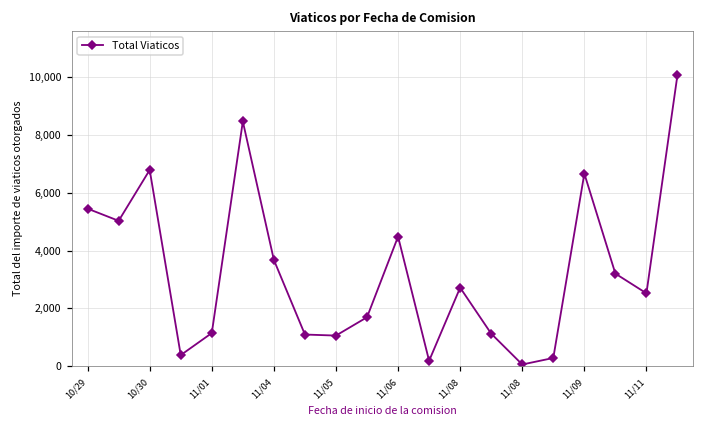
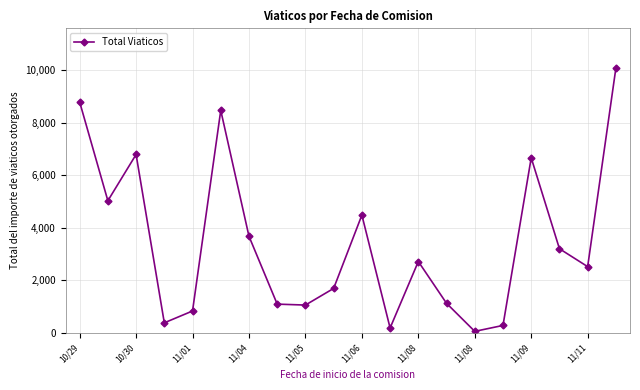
  {
-   "10/29": "5,400",
+   "10/29": "8,800",
    "10/30": "6,800",
-   "11/01": "1,100",
+   "11/01": "800",
    "11/04": "3,700",
    "11/05": "1,100",
    "11/06": "4,500",
    "11/09": "6,700",
    "11/11": "2,500"
  }
